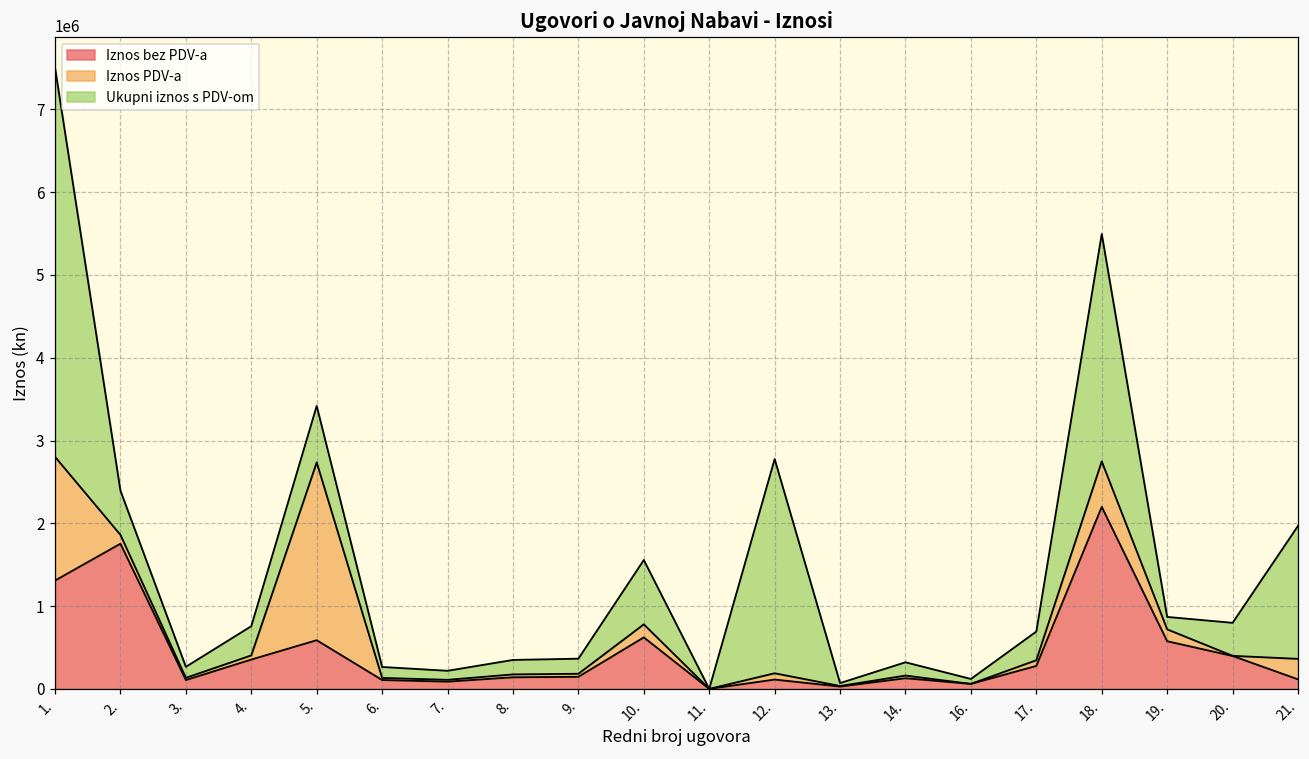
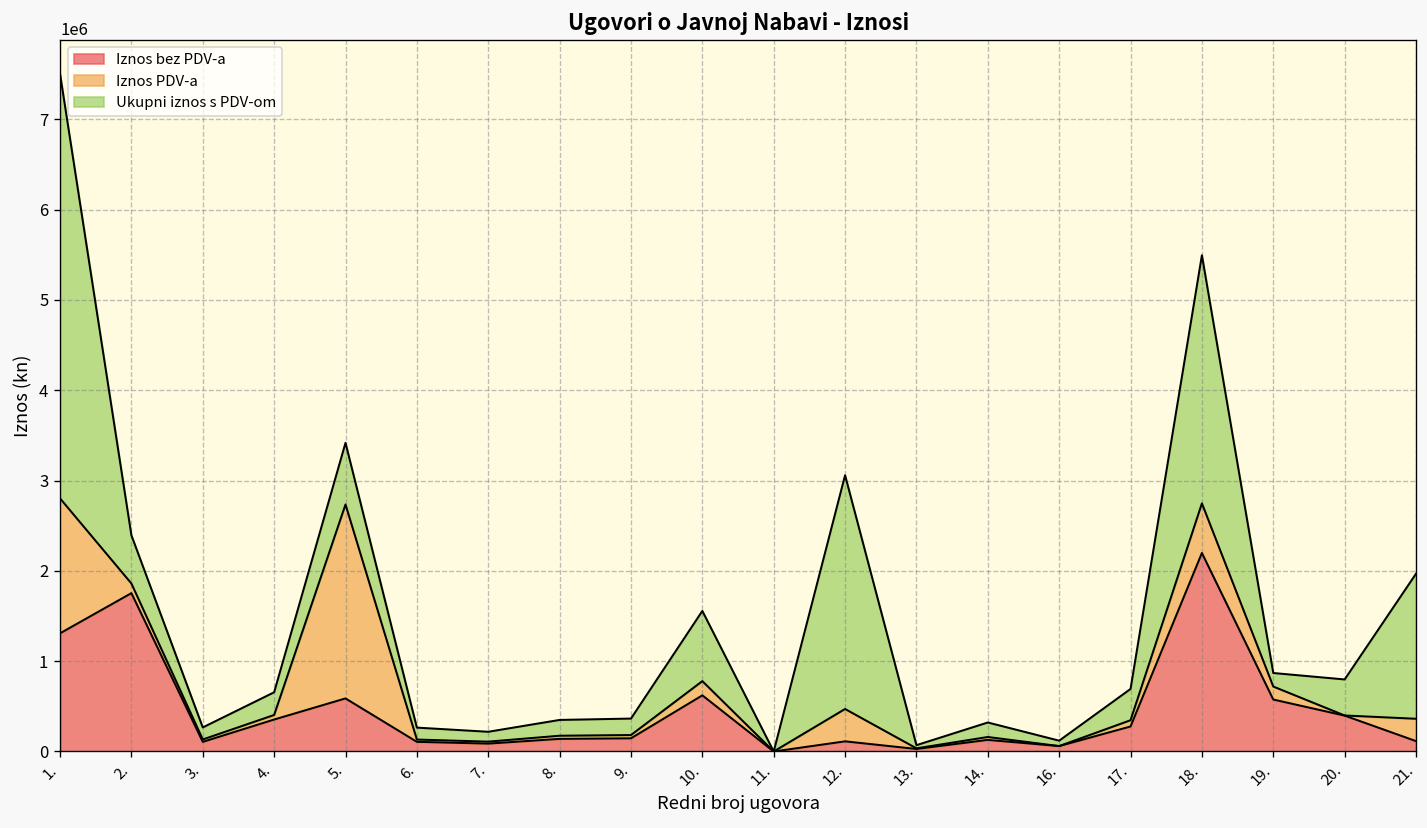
  {
    "Iznos bez PDV-a": {
      "1.": 1300000,
      "2.": 1800000,
      "4.": 400000,
      "5.": 600000,
      "8.": 100000,
      "9.": 100000,
      "10.": 600000,
      "12.": 100000,
      "17.": 300000,
      "18.": 2200000,
      "19.": 600000,
      "21.": 100000
    },
    "Iznos PDV-a": {
      "1.": 1500000,
      "2.": 100000,
      "4.": 100000,
      "5.": 2100000,
      "8.": 0,
      "9.": 0,
      "10.": 200000,
-     "12.": 100000,
+     "12.": 400000,
      "17.": 100000,
      "18.": 500000,
      "19.": 100000,
      "21.": 200000
    },
    "Ukupni iznos s PDV-om": {
      "1.": 4700000,
      "2.": 500000,
      "3.": 100000,
-     "4.": 400000,
+     "4.": 300000,
      "5.": 700000,
      "6.": 100000,
      "7.": 100000,
      "8.": 200000,
      "9.": 200000,
      "10.": 800000,
      "12.": 2600000,
      "13.": 0,
      "14.": 200000,
      "16.": 100000,
      "17.": 300000,
      "18.": 2700000,
      "19.": 100000,
      "20.": 400000,
      "21.": 1600000
    }
  }
